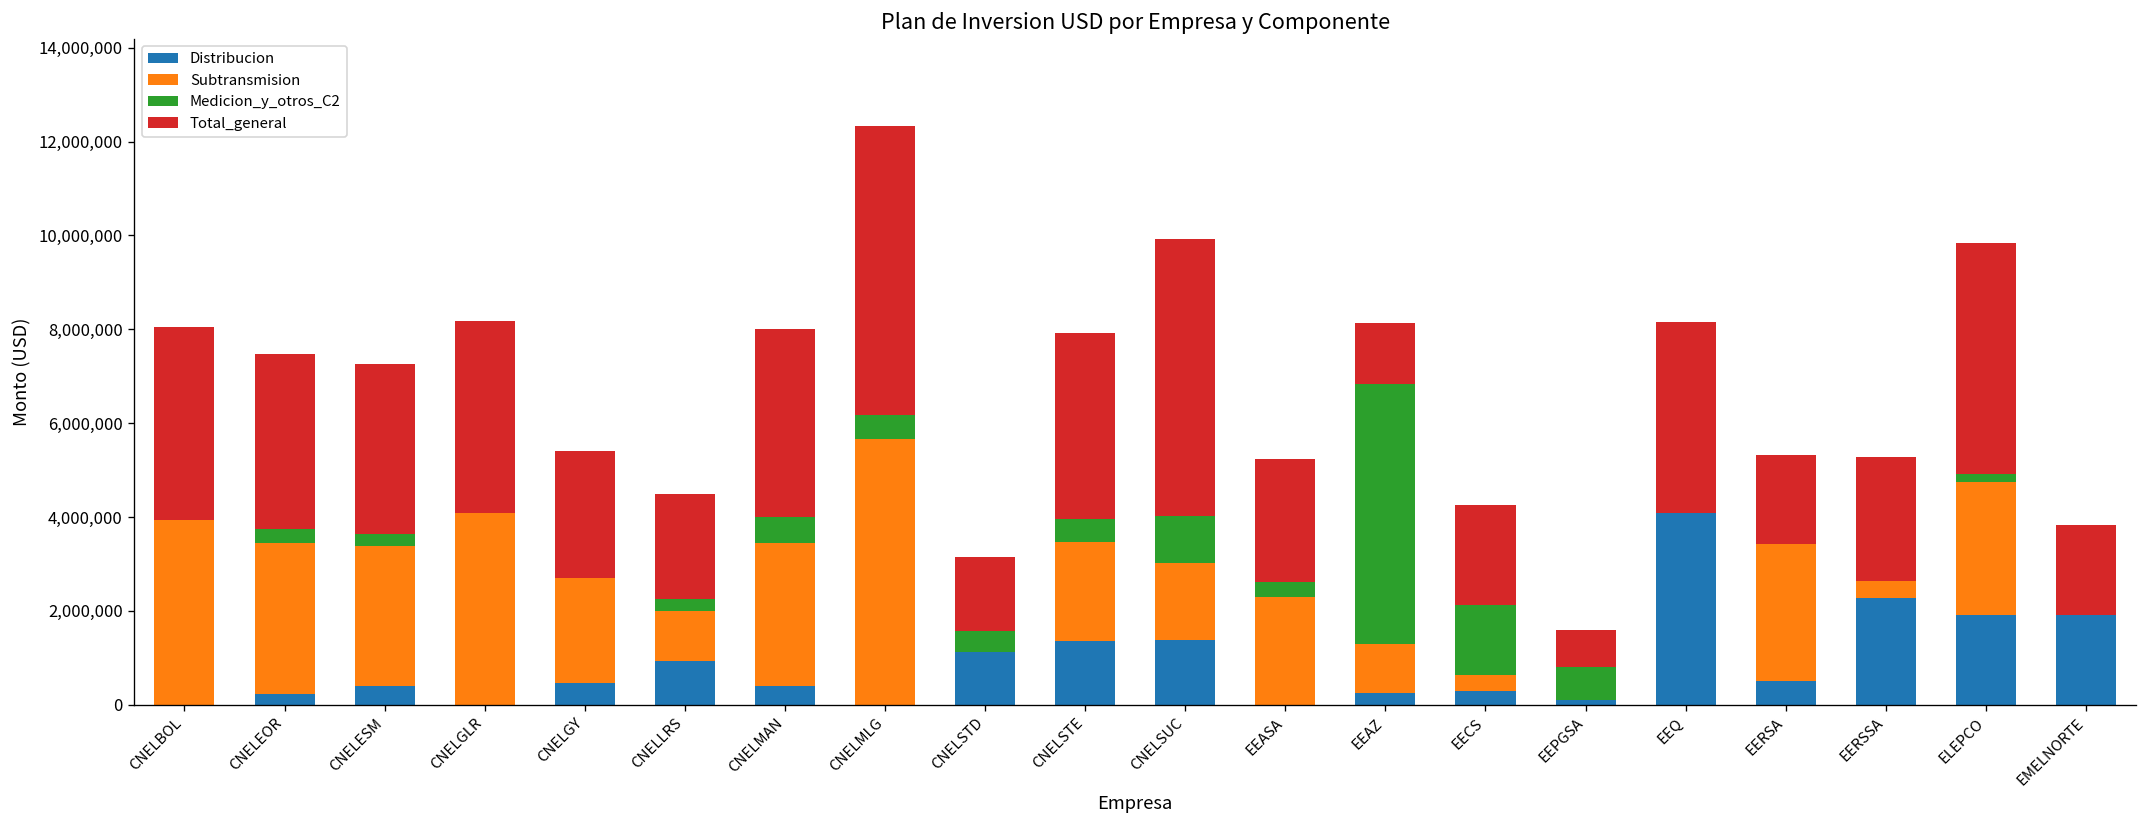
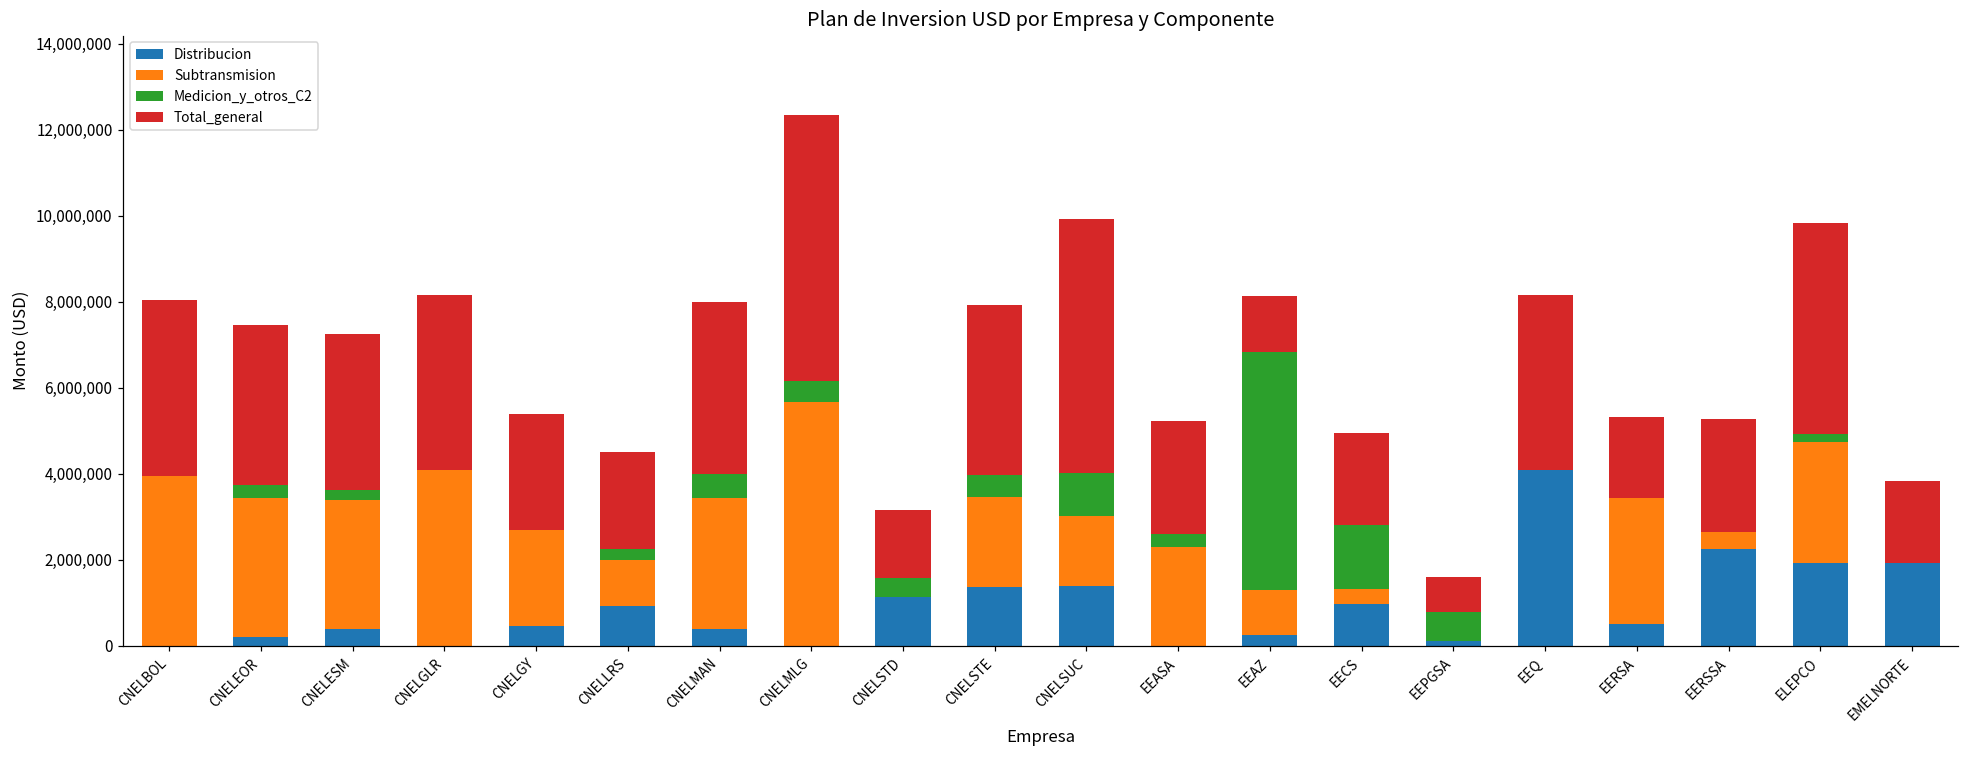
  {
    "Distribucion": {
      "CNELBOL": "0",
      "CNELEOR": "200,000",
      "CNELESM": "400,000",
      "CNELGLR": "0",
      "CNELGY": "500,000",
      "CNELLRS": "900,000",
      "CNELMAN": "400,000",
      "CNELMLG": "0",
      "CNELSTD": "1,100,000",
      "CNELSTE": "1,400,000",
      "CNELSUC": "1,400,000",
      "EEASA": "0",
      "EEAZ": "300,000",
-     "EECS": "300,000",
+     "EECS": "1,000,000",
      "EEPGSA": "100,000",
      "EEQ": "4,100,000",
      "EERSA": "500,000",
      "EERSSA": "2,300,000",
      "ELEPCO": "1,900,000",
      "EMELNORTE": "1,900,000"
    },
    "Subtransmision": {
      "CNELBOL": "3,900,000",
      "CNELEOR": "3,200,000",
      "CNELESM": "3,000,000",
      "CNELGLR": "4,100,000",
      "CNELGY": "2,200,000",
      "CNELLRS": "1,100,000",
      "CNELMAN": "3,000,000",
      "CNELMLG": "5,700,000",
      "CNELSTD": "0",
      "CNELSTE": "2,100,000",
      "CNELSUC": "1,600,000",
      "EEASA": "2,300,000",
      "EEAZ": "1,000,000",
      "EECS": "300,000",
      "EEPGSA": "0",
      "EEQ": "0",
      "EERSA": "2,900,000",
      "EERSSA": "400,000",
      "ELEPCO": "2,800,000",
      "EMELNORTE": "0"
    },
    "Medicion_y_otros_C2": {
      "CNELBOL": "0",
      "CNELEOR": "300,000",
      "CNELESM": "200,000",
      "CNELGLR": "0",
      "CNELGY": "0",
      "CNELLRS": "300,000",
      "CNELMAN": "600,000",
      "CNELMLG": "500,000",
      "CNELSTD": "400,000",
      "CNELSTE": "500,000",
      "CNELSUC": "1,000,000",
      "EEASA": "300,000",
      "EEAZ": "5,500,000",
      "EECS": "1,500,000",
      "EEPGSA": "700,000",
      "EEQ": "0",
      "EERSA": "0",
      "EERSSA": "0",
      "ELEPCO": "200,000",
      "EMELNORTE": "0"
    },
    "Total_general": {
      "CNELBOL": "4,100,000",
      "CNELEOR": "3,700,000",
      "CNELESM": "3,600,000",
      "CNELGLR": "4,100,000",
      "CNELGY": "2,700,000",
      "CNELLRS": "2,200,000",
      "CNELMAN": "4,000,000",
      "CNELMLG": "6,200,000",
      "CNELSTD": "1,600,000",
      "CNELSTE": "4,000,000",
      "CNELSUC": "5,900,000",
      "EEASA": "2,600,000",
      "EEAZ": "1,300,000",
      "EECS": "2,100,000",
      "EEPGSA": "800,000",
      "EEQ": "4,100,000",
      "EERSA": "1,900,000",
      "EERSSA": "2,600,000",
      "ELEPCO": "4,900,000",
      "EMELNORTE": "1,900,000"
    }
  }
